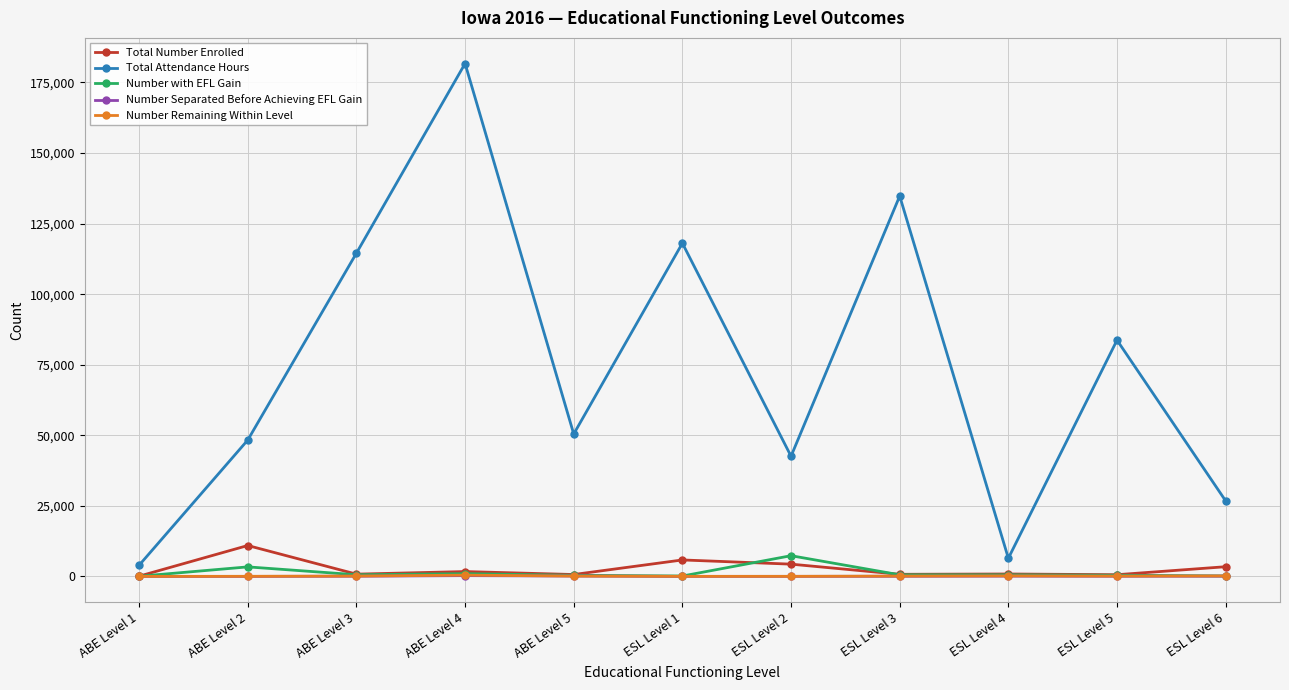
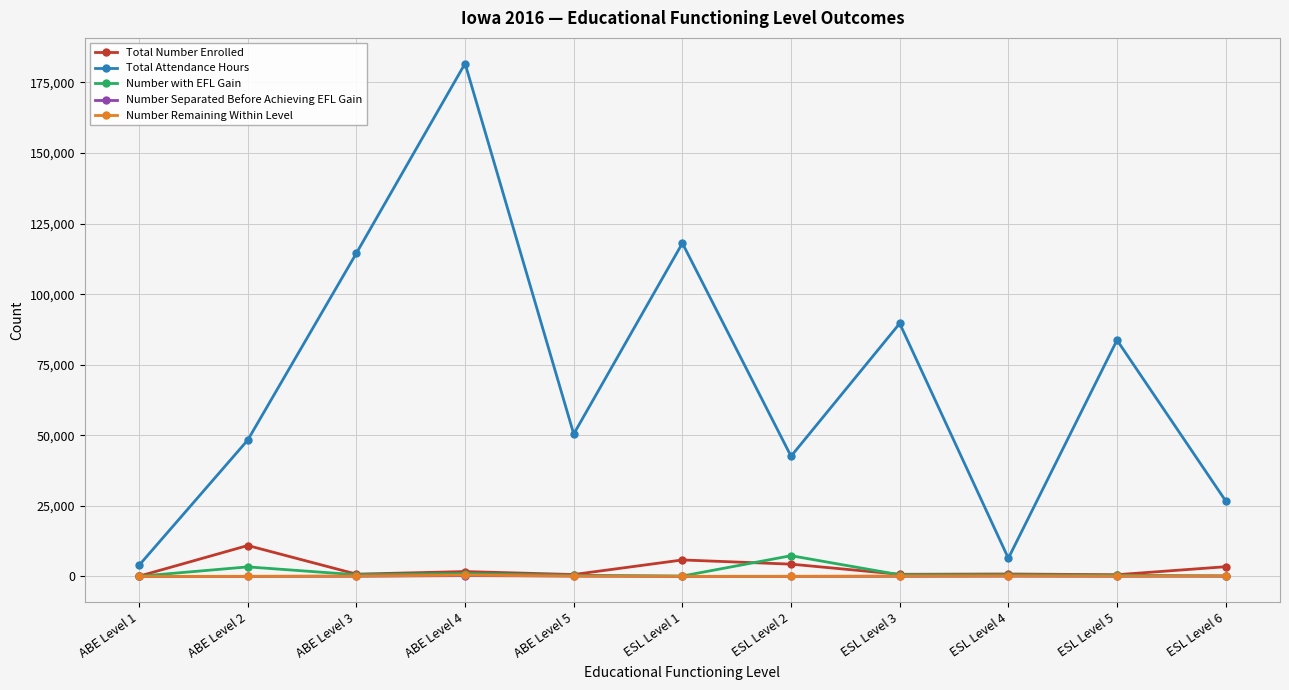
  {
    "Total Number Enrolled": {
      "ABE Level 2": "11,000",
      "ESL Level 1": "6,000",
      "ESL Level 2": "4,000",
      "ESL Level 6": "3,000"
    },
    "Total Attendance Hours": {
      "ABE Level 1": "4,000",
      "ABE Level 2": "48,000",
      "ABE Level 3": "115,000",
      "ABE Level 4": "182,000",
      "ABE Level 5": "50,000",
      "ESL Level 1": "118,000",
      "ESL Level 2": "43,000",
-     "ESL Level 3": "135,000",
+     "ESL Level 3": "90,000",
      "ESL Level 4": "6,000",
      "ESL Level 5": "84,000",
      "ESL Level 6": "27,000"
    },
    "Number with EFL Gain": {
      "ABE Level 2": "3,000",
      "ESL Level 2": "7,000"
    }
  }
